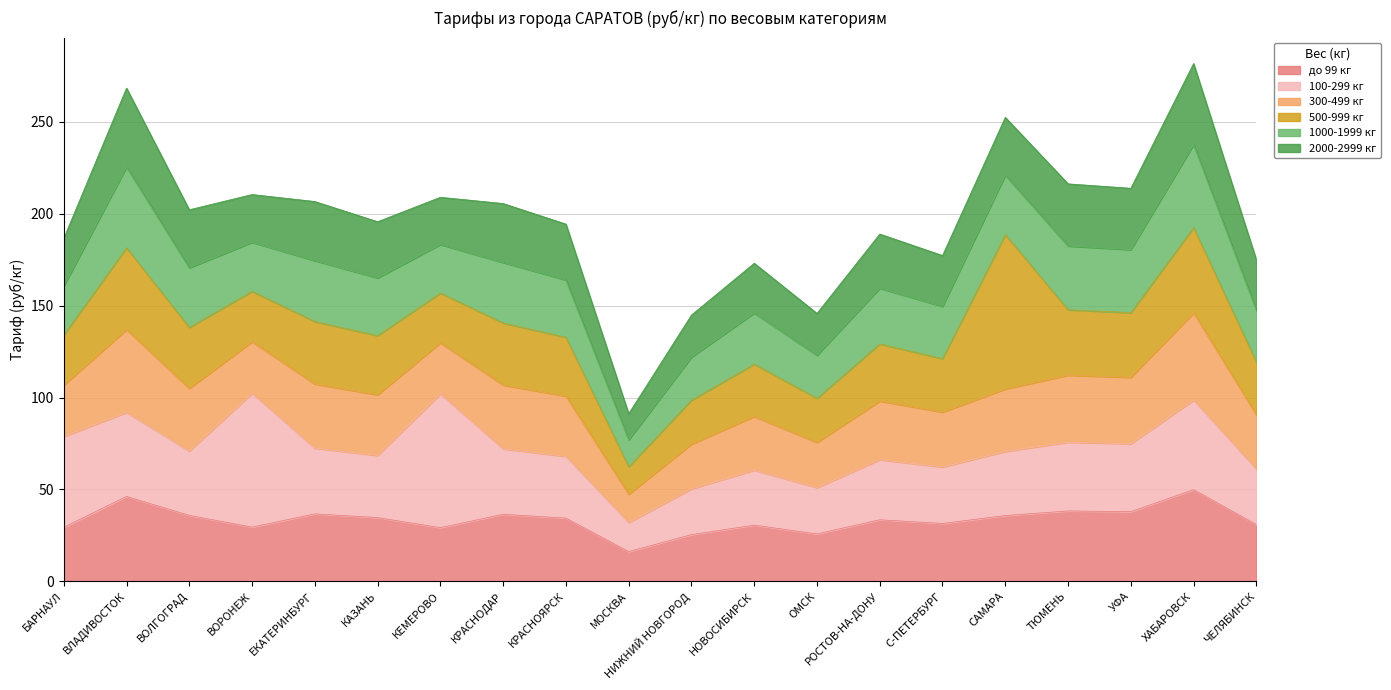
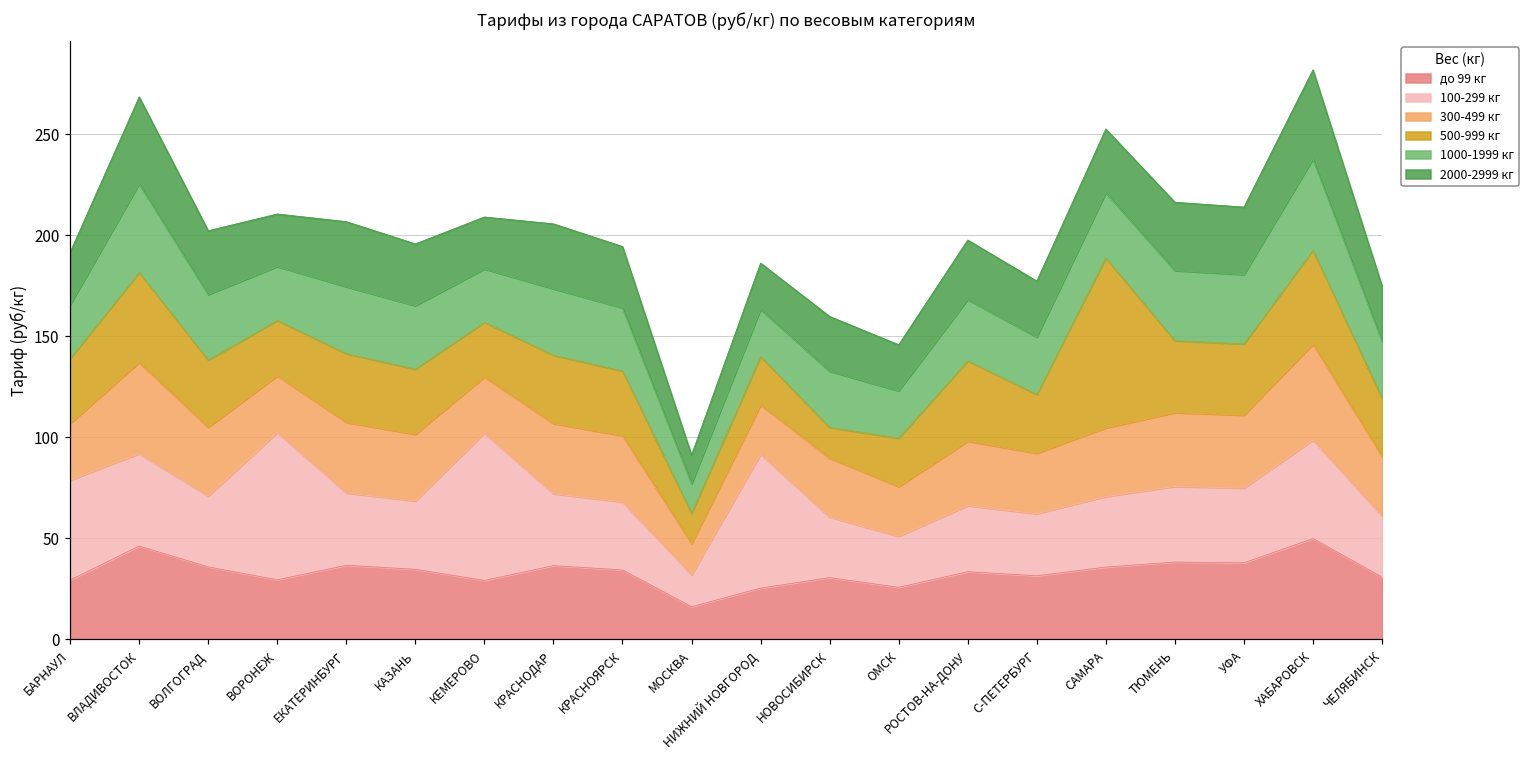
  {
    "100-299 кг": {
      "БАРНАУЛ": 49,
      "ВЛАДИВОСТОК": 46,
      "ВОЛГОГРАД": 35,
      "ВОРОНЕЖ": 73,
      "ЕКАТЕРИНБУРГ": 36,
      "КАЗАНЬ": 34,
      "КЕМЕРОВО": 73,
      "КРАСНОДАР": 36,
      "КРАСНОЯРСК": 34,
      "МОСКВА": 16,
-     "НИЖНИЙ НОВГОРОД": 25,
+     "НИЖНИЙ НОВГОРОД": 66,
      "НОВОСИБИРСК": 30,
      "ОМСК": 25,
      "РОСТОВ-НА-ДОНУ": 33,
      "С-ПЕТЕРБУРГ": 31,
      "САМАРА": 35,
      "ТЮМЕНЬ": 37,
      "УФА": 37,
      "ХАБАРОВСК": 49,
      "ЧЕЛЯБИНСК": 30
    },
    "500-999 кг": {
-     "БАРНАУЛ": 27,
+     "БАРНАУЛ": 32,
      "ВЛАДИВОСТОК": 45,
      "ВОЛГОГРАД": 33,
      "ВОРОНЕЖ": 27,
      "ЕКАТЕРИНБУРГ": 34,
      "КАЗАНЬ": 32,
      "КЕМЕРОВО": 27,
      "КРАСНОДАР": 34,
      "КРАСНОЯРСК": 32,
      "МОСКВА": 15,
      "НИЖНИЙ НОВГОРОД": 24,
-     "НОВОСИБИРСК": 29,
+     "НОВОСИБИРСК": 15,
      "ОМСК": 24,
-     "РОСТОВ-НА-ДОНУ": 31,
+     "РОСТОВ-НА-ДОНУ": 40,
      "С-ПЕТЕРБУРГ": 29,
      "САМАРА": 84,
      "ТЮМЕНЬ": 36,
      "УФА": 35,
      "ХАБАРОВСК": 46,
      "ЧЕЛЯБИНСК": 29
    }
  }
